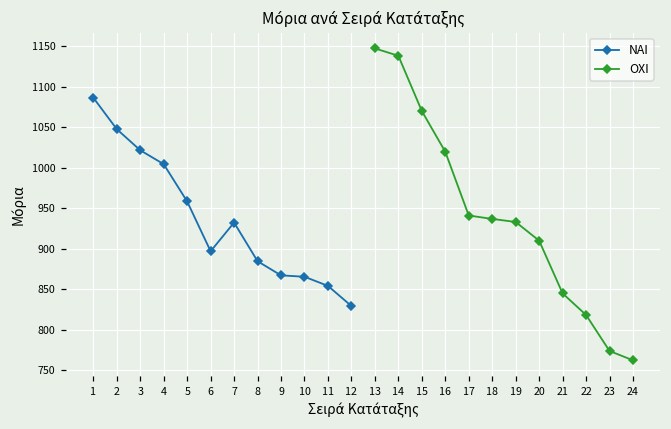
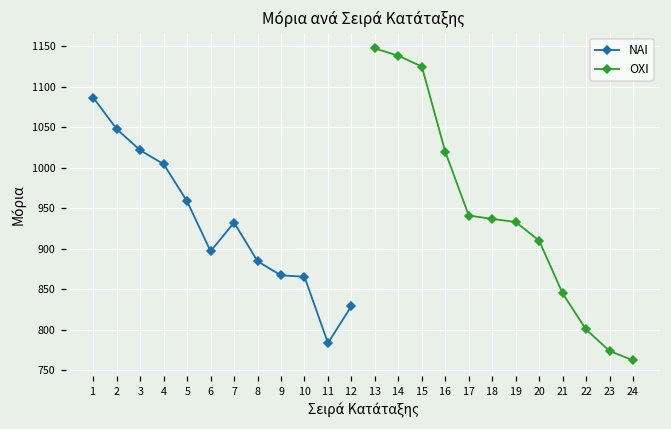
  {
    "ΝΑΙ": {
      "1": 1090,
      "2": 1050,
      "3": 1020,
      "4": 1000,
      "5": 960,
      "6": 900,
      "7": 930,
      "8": 880,
      "9": 870,
      "10": 870,
-     "11": 850,
+     "11": 780,
      "12": 830
    },
    "ΟΧΙ": {
      "13": 1150,
      "14": 1140,
-     "15": 1070,
+     "15": 1130,
      "16": 1020,
      "17": 940,
      "18": 940,
      "19": 930,
      "20": 910,
      "21": 840,
-     "22": 820,
+     "22": 800,
      "23": 770,
      "24": 760
    }
  }
